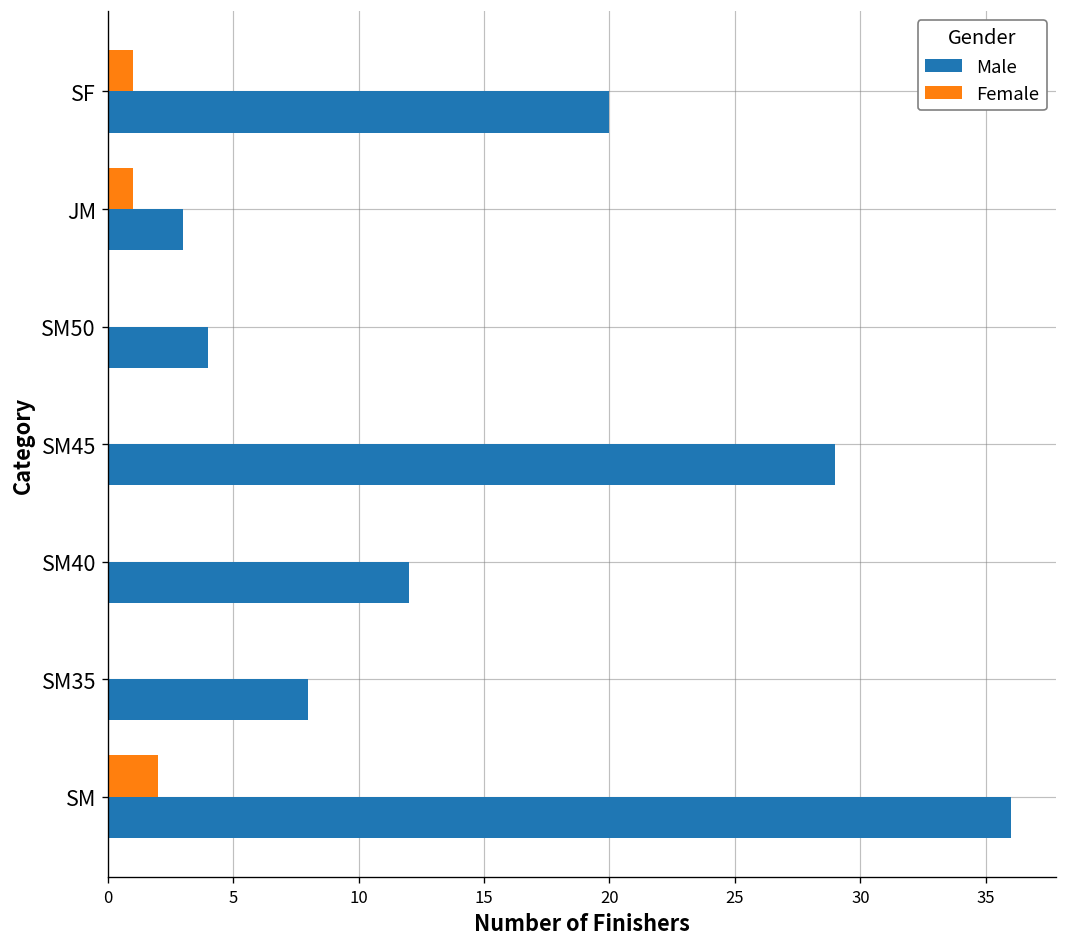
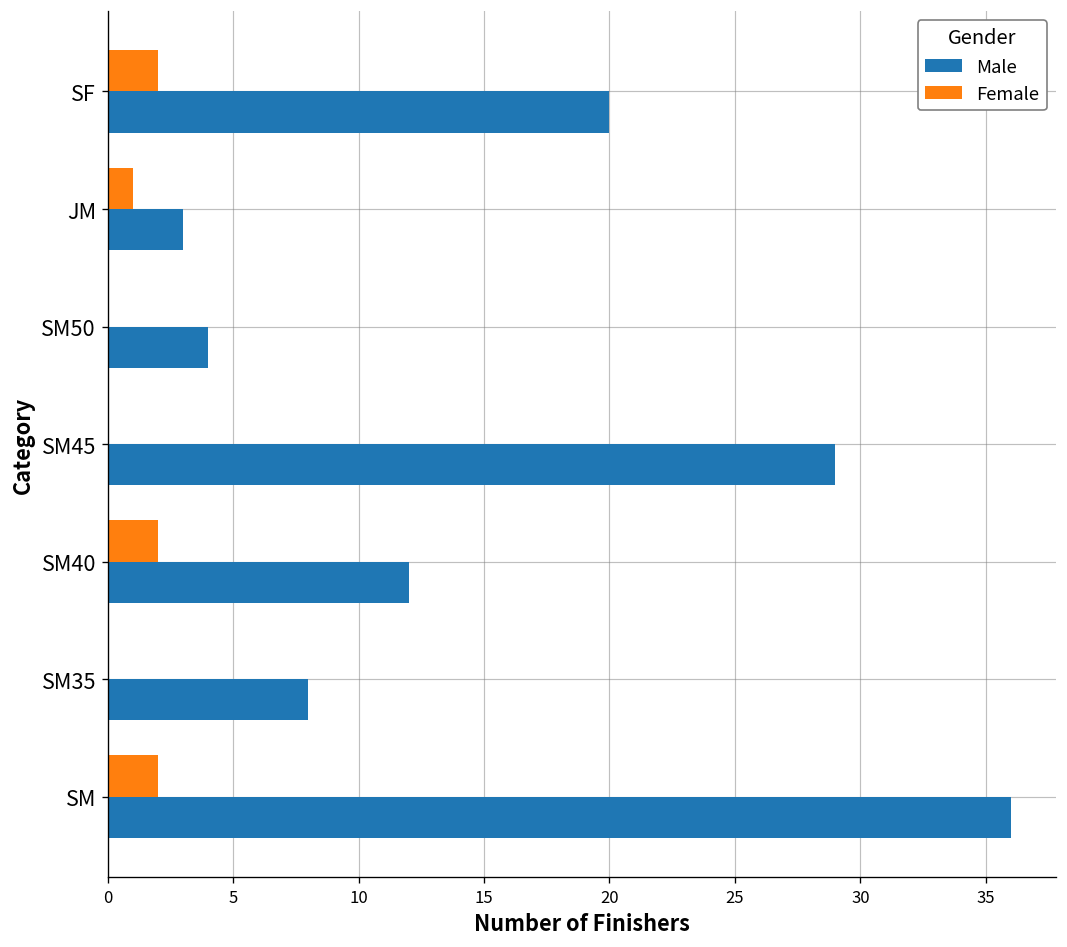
  {
    "Male": {
      "SF": 20,
      "JM": 3,
      "SM50": 4,
      "SM45": 29,
      "SM40": 12,
      "SM35": 8,
      "SM": 36
    },
    "Female": {
-     "SF": 1,
+     "SF": 2,
      "JM": 1,
      "SM50": 0,
      "SM45": 0,
-     "SM40": 0,
+     "SM40": 2,
      "SM35": 0,
      "SM": 2
    }
  }
